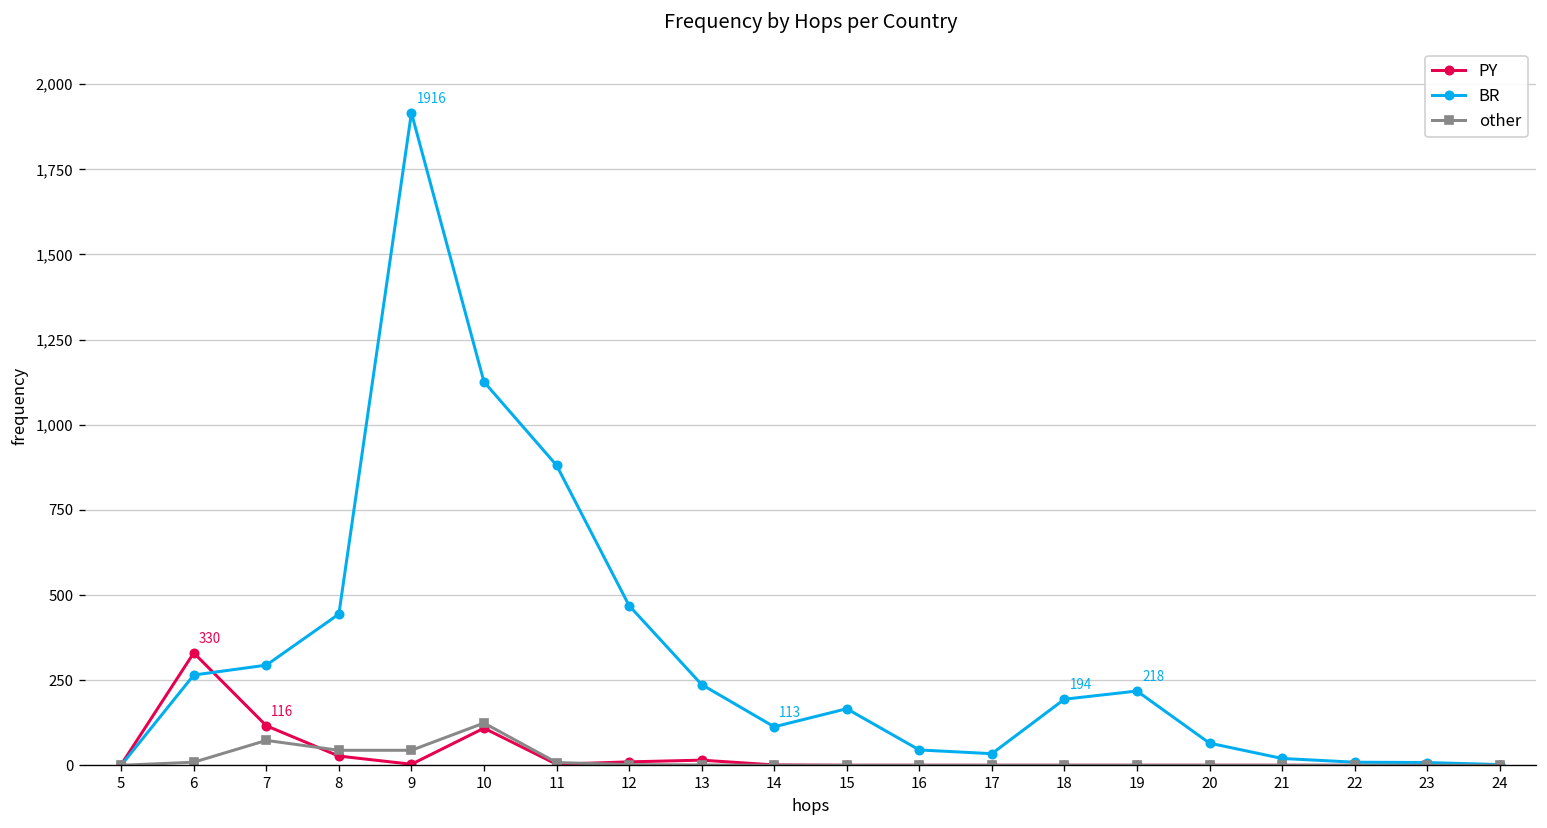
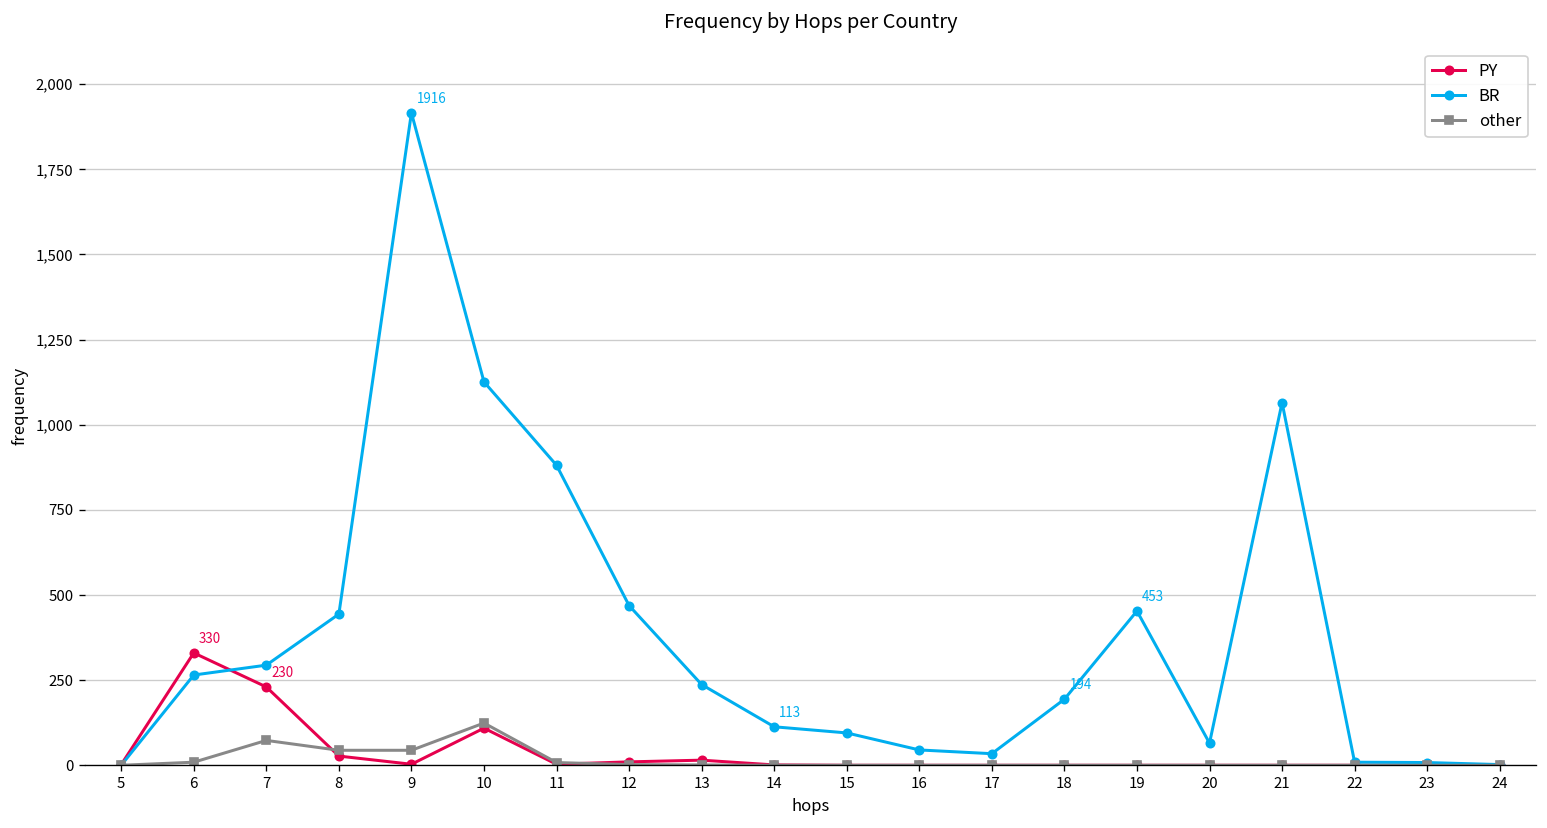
  {
    "PY": {
      "6": "330",
-     "7": "116"
+     "7": "230"
    },
    "BR": {
      "9": "1916",
      "14": "113",
-     "15": "170",
+     "15": "100",
      "18": "194",
-     "19": "218",
-     "21": "20"
+     "19": "453",
+     "21": "1,070"
    },
    "other": {
      "6": "10",
      "7": "70",
      "8": "40",
      "9": "40",
      "10": "120",
      "13": "0"
    }
  }
